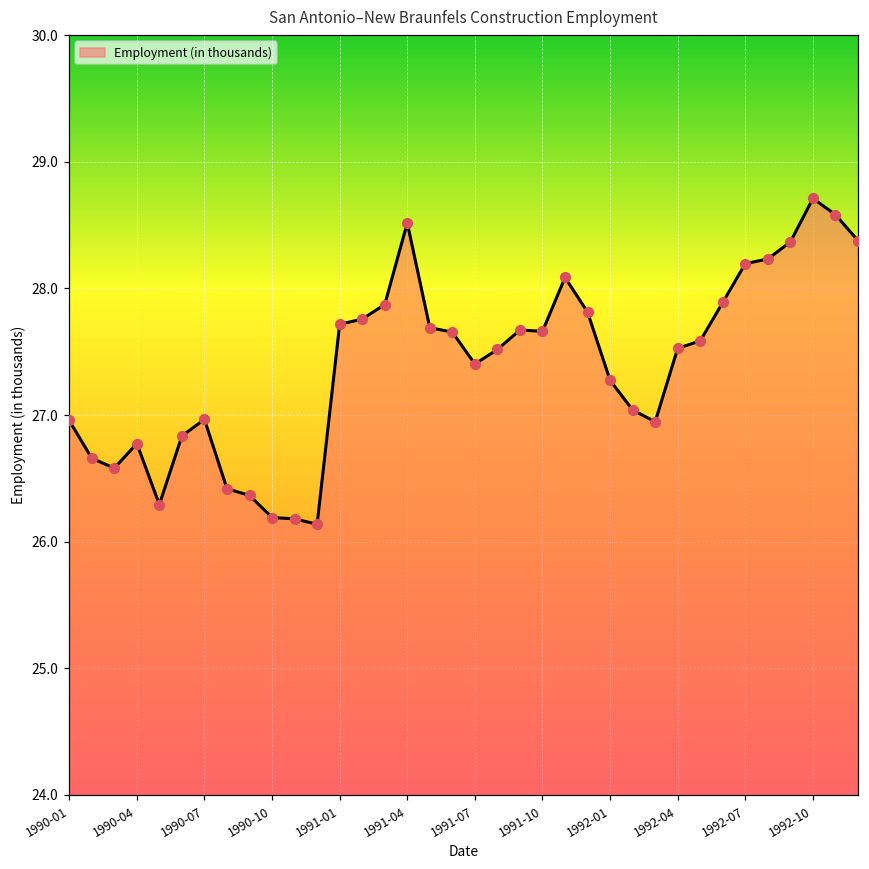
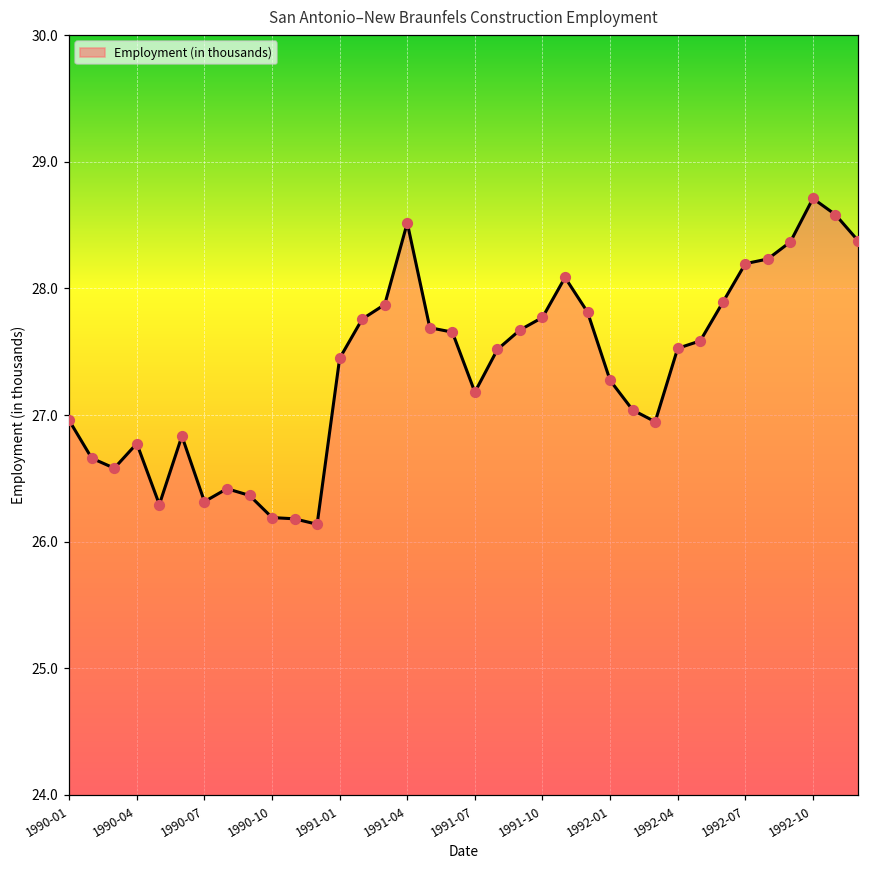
  {
    "1990-01": 26.96,
    "1990-04": 26.78,
-   "1990-07": 26.97,
+   "1990-07": 26.32,
    "1990-10": 26.19,
-   "1991-01": 27.72,
+   "1991-01": 27.45,
    "1991-04": 28.52,
-   "1991-07": 27.40,
-   "1991-10": 27.66,
+   "1991-07": 27.18,
+   "1991-10": 27.77,
    "1992-01": 27.27,
    "1992-04": 27.53,
    "1992-07": 28.20,
    "1992-10": 28.71
  }
